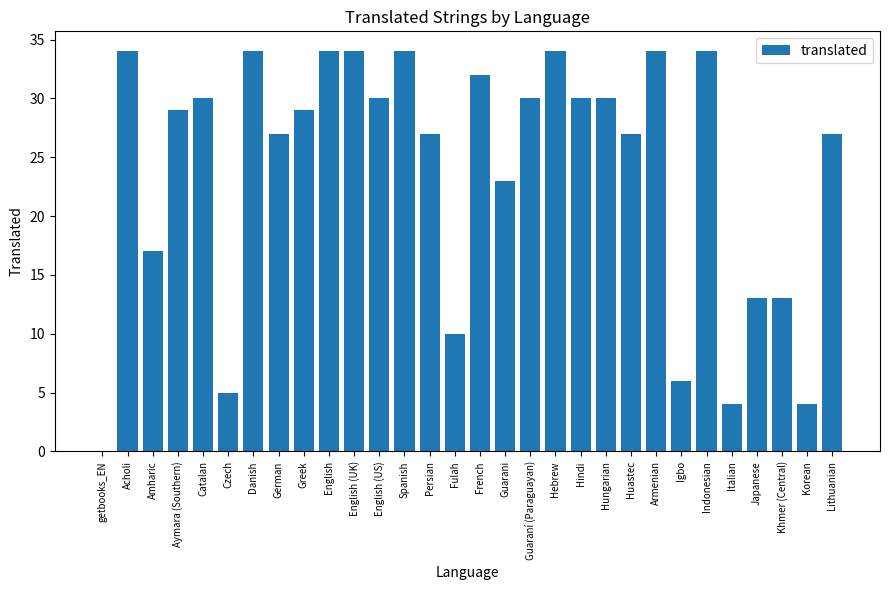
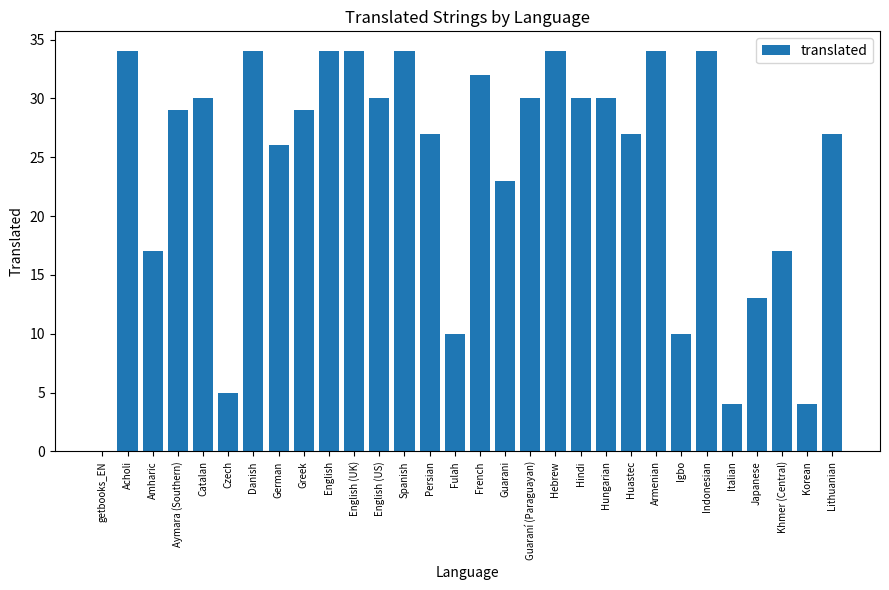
  {
    "getbooks_EN": 0,
    "Acholi": 34,
    "Amharic": 17,
    "Aymara (Southern)": 29,
    "Catalan": 30,
    "Czech": 5,
    "Danish": 34,
-   "German": 27,
+   "German": 26,
    "Greek": 29,
    "English": 34,
    "English (UK)": 34,
    "English (US)": 30,
    "Spanish": 34,
    "Persian": 27,
    "Fulah": 10,
    "French": 32,
    "Guarani": 23,
    "Guaraní (Paraguayan)": 30,
    "Hebrew": 34,
    "Hindi": 30,
    "Hungarian": 30,
    "Huastec": 27,
    "Armenian": 34,
-   "Igbo": 6,
+   "Igbo": 10,
    "Indonesian": 34,
    "Italian": 4,
    "Japanese": 13,
-   "Khmer (Central)": 13,
+   "Khmer (Central)": 17,
    "Korean": 4,
    "Lithuanian": 27
  }
